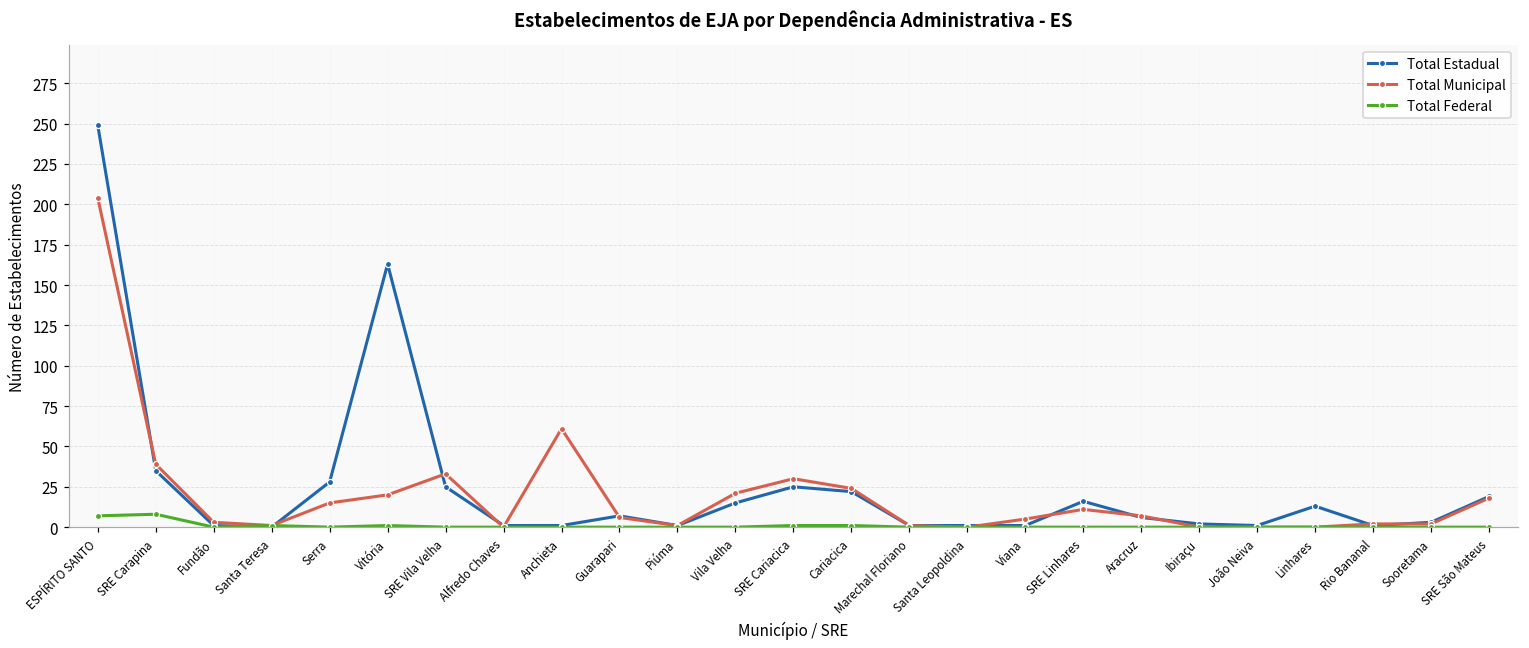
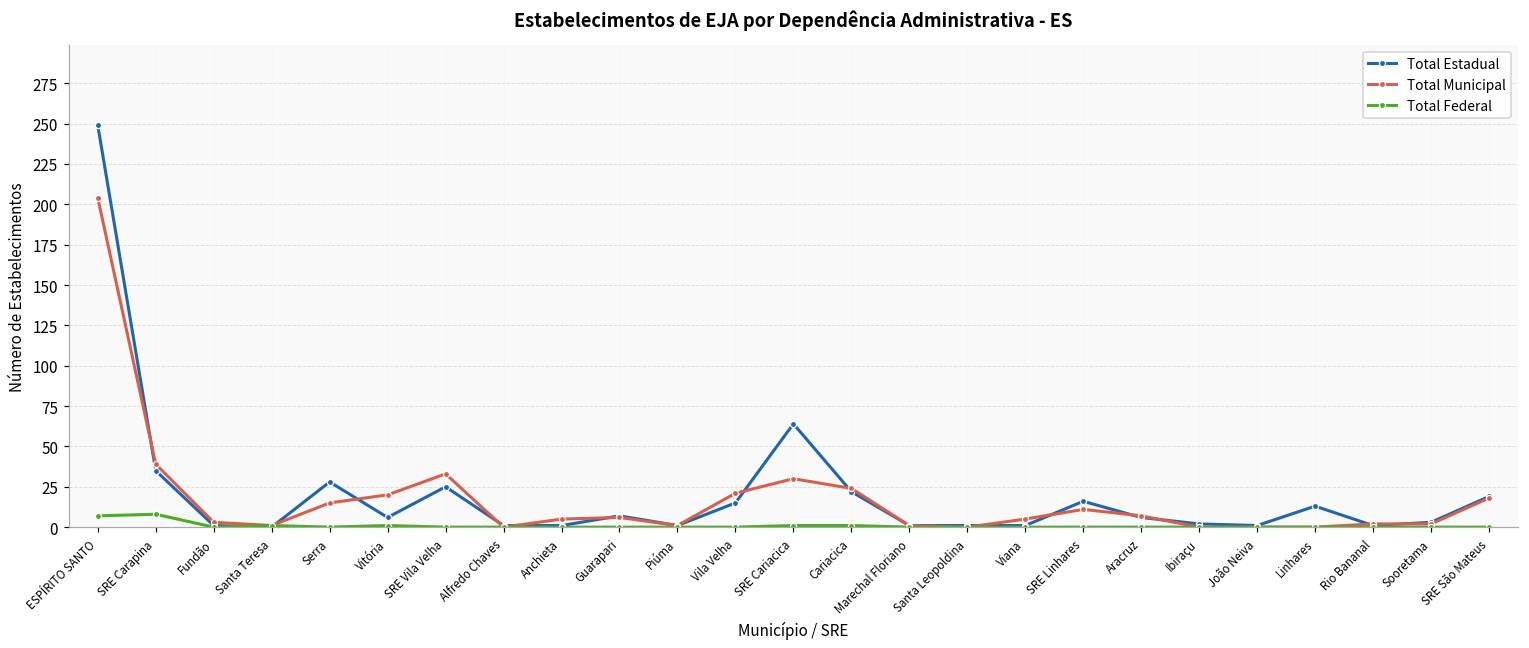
  {
    "Total Estadual": {
      "ESPÍRITO SANTO": 249,
      "SRE Carapina": 35,
      "Serra": 28,
-     "Vitória": 163,
+     "Vitória": 6,
      "SRE Vila Velha": 25,
      "Vila Velha": 15,
-     "SRE Cariacica": 25,
+     "SRE Cariacica": 64,
      "Cariacica": 22,
      "SRE Linhares": 16,
      "Ibiraçu": 2,
      "Linhares": 13
    },
    "Total Municipal": {
      "ESPÍRITO SANTO": 204,
      "SRE Carapina": 39,
      "Fundão": 3,
      "Serra": 15,
      "Vitória": 20,
      "SRE Vila Velha": 33,
-     "Anchieta": 61,
+     "Anchieta": 5,
      "Vila Velha": 21,
      "SRE Cariacica": 30,
      "Cariacica": 24,
      "Viana": 5,
      "SRE Linhares": 11
    },
    "Total Federal": {
      "ESPÍRITO SANTO": 7,
      "SRE Carapina": 8,
      "Serra": 0,
      "Vitória": 1,
      "SRE Vila Velha": 0,
      "Guarapari": 0,
      "Vila Velha": 0,
      "SRE Cariacica": 1,
      "Cariacica": 1,
      "SRE Linhares": 0,
      "Aracruz": 0,
      "Sooretama": 0,
      "SRE São Mateus": 0
    }
  }
